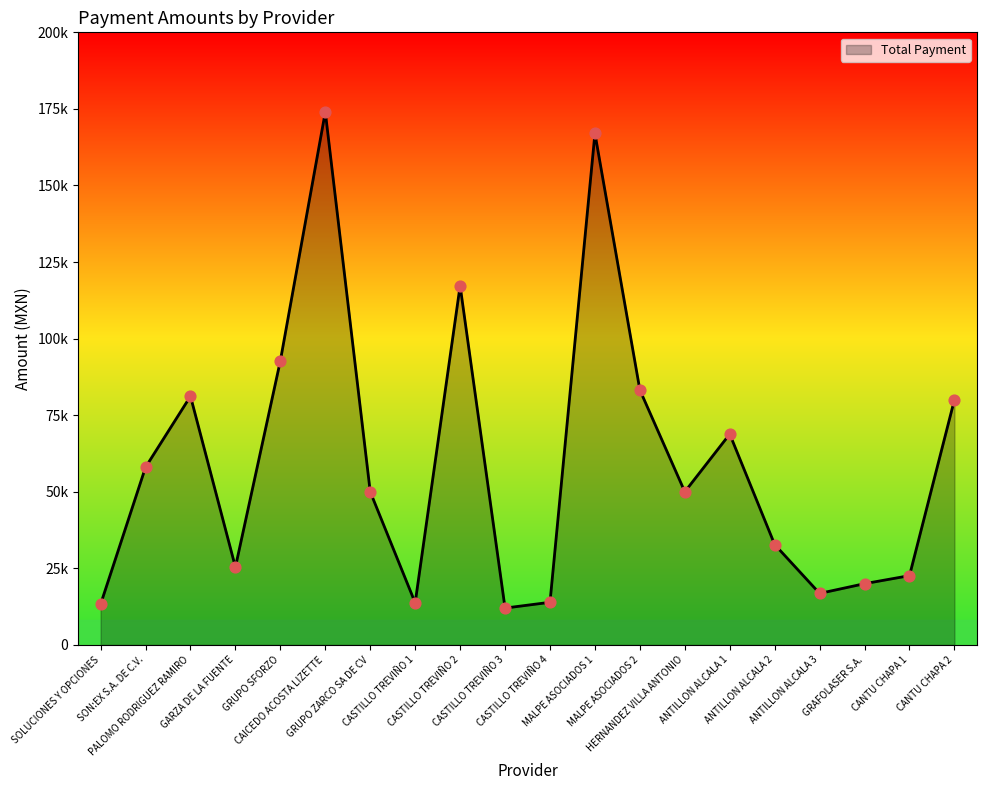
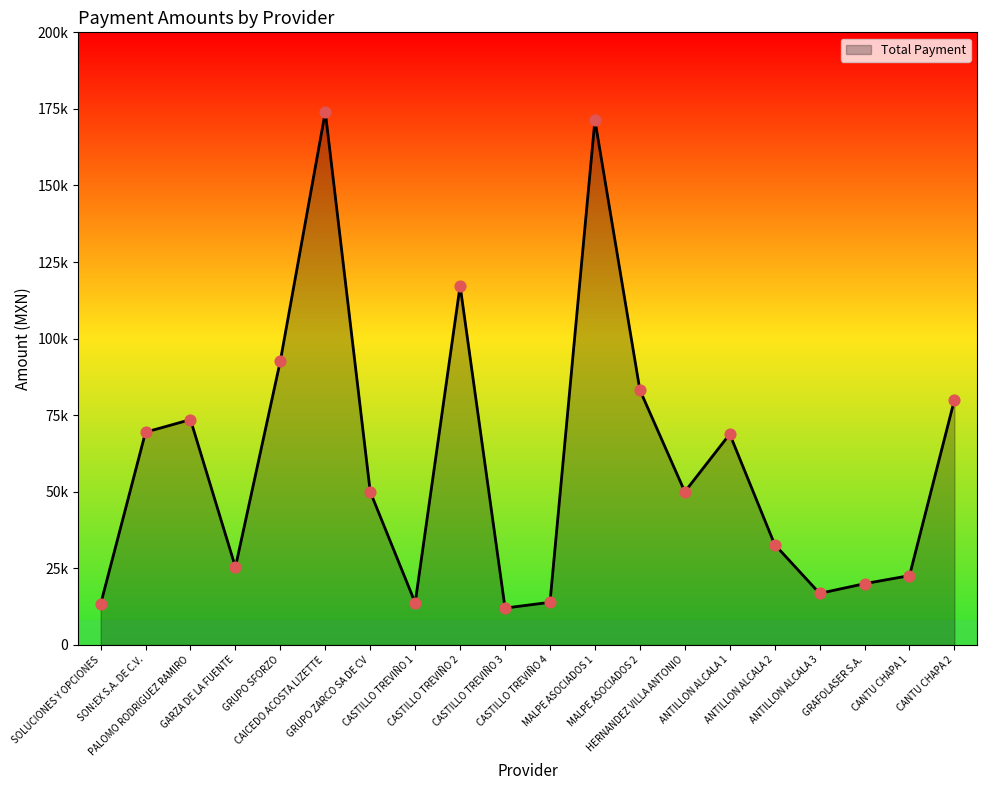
  {
    "SOLUCIONES Y OPCIONES": 13000,
-   "SON:EX S.A. DE C.V.": 58000,
-   "PALOMO RODRIGUEZ RAMIRO": 81000,
+   "SON:EX S.A. DE C.V.": 69000,
+   "PALOMO RODRIGUEZ RAMIRO": 74000,
    "GARZA DE LA FUENTE": 25000,
    "GRUPO SFORZO": 93000,
    "CAICEDO ACOSTA LIZETTE": 174000,
    "GRUPO ZARCO SA DE CV": 50000,
    "CASTILLO TREVIÑO 1": 14000,
    "CASTILLO TREVIÑO 2": 117000,
    "CASTILLO TREVIÑO 3": 12000,
    "CASTILLO TREVIÑO 4": 14000,
-   "MALPE ASOCIADOS 1": 167000,
+   "MALPE ASOCIADOS 1": 171000,
    "MALPE ASOCIADOS 2": 83000,
    "HERNANDEZ VILLA ANTONIO": 50000,
    "ANTILLON ALCALA 1": 69000,
    "ANTILLON ALCALA 2": 33000,
    "ANTILLON ALCALA 3": 17000,
    "GRAFOLASER S.A.": 20000,
    "CANTU CHAPA 1": 23000,
    "CANTU CHAPA 2": 80000
  }
